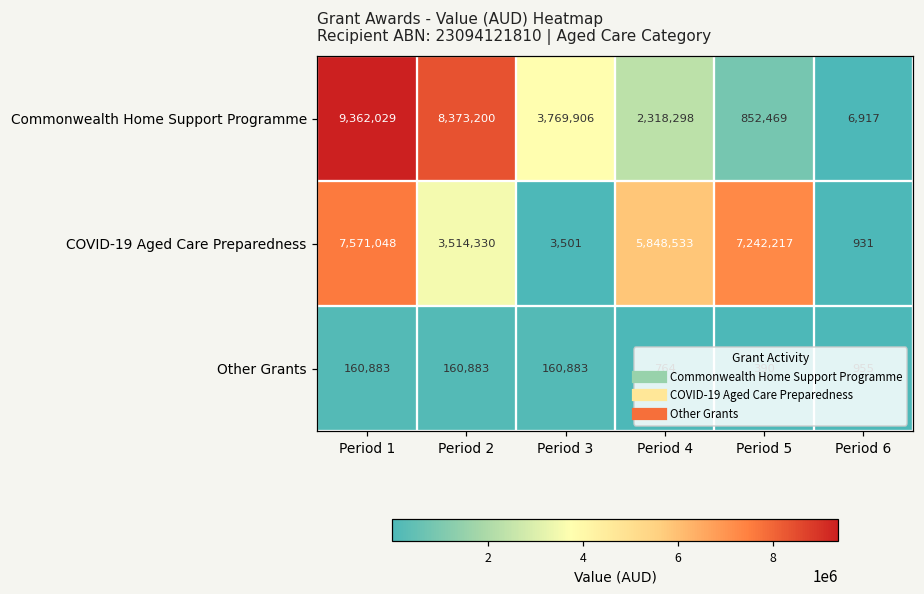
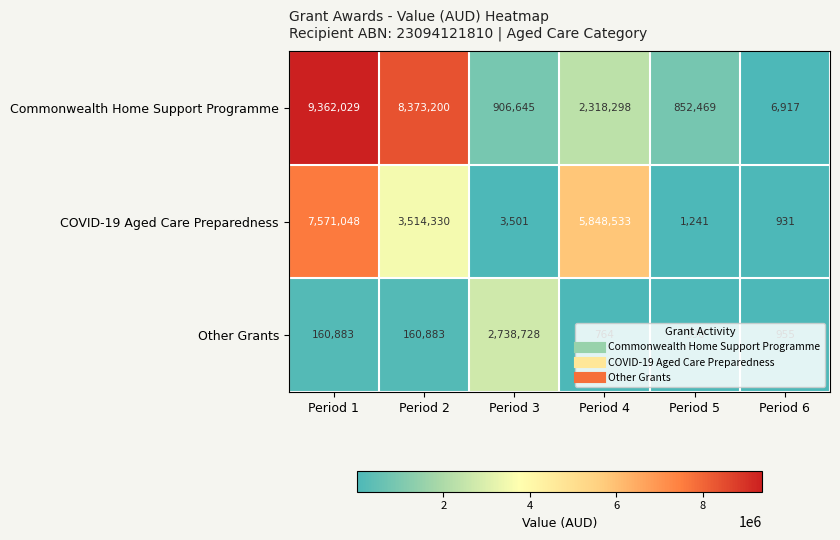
  {
    "Commonwealth Home Support Programme": {
      "Period 1": "9,362,029",
      "Period 2": "8,373,200",
-     "Period 3": "3,769,906",
+     "Period 3": "906,645",
      "Period 4": "2,318,298",
      "Period 5": "852,469",
      "Period 6": "6,917"
    },
    "COVID-19 Aged Care Preparedness": {
      "Period 1": "7,571,048",
      "Period 2": "3,514,330",
      "Period 3": "3,501",
      "Period 4": "5,848,533",
-     "Period 5": "7,242,217",
+     "Period 5": "1,241",
      "Period 6": "931"
    },
    "Other Grants": {
      "Period 1": "160,883",
      "Period 2": "160,883",
-     "Period 3": "160,883"
+     "Period 3": "2,738,728"
    }
  }
